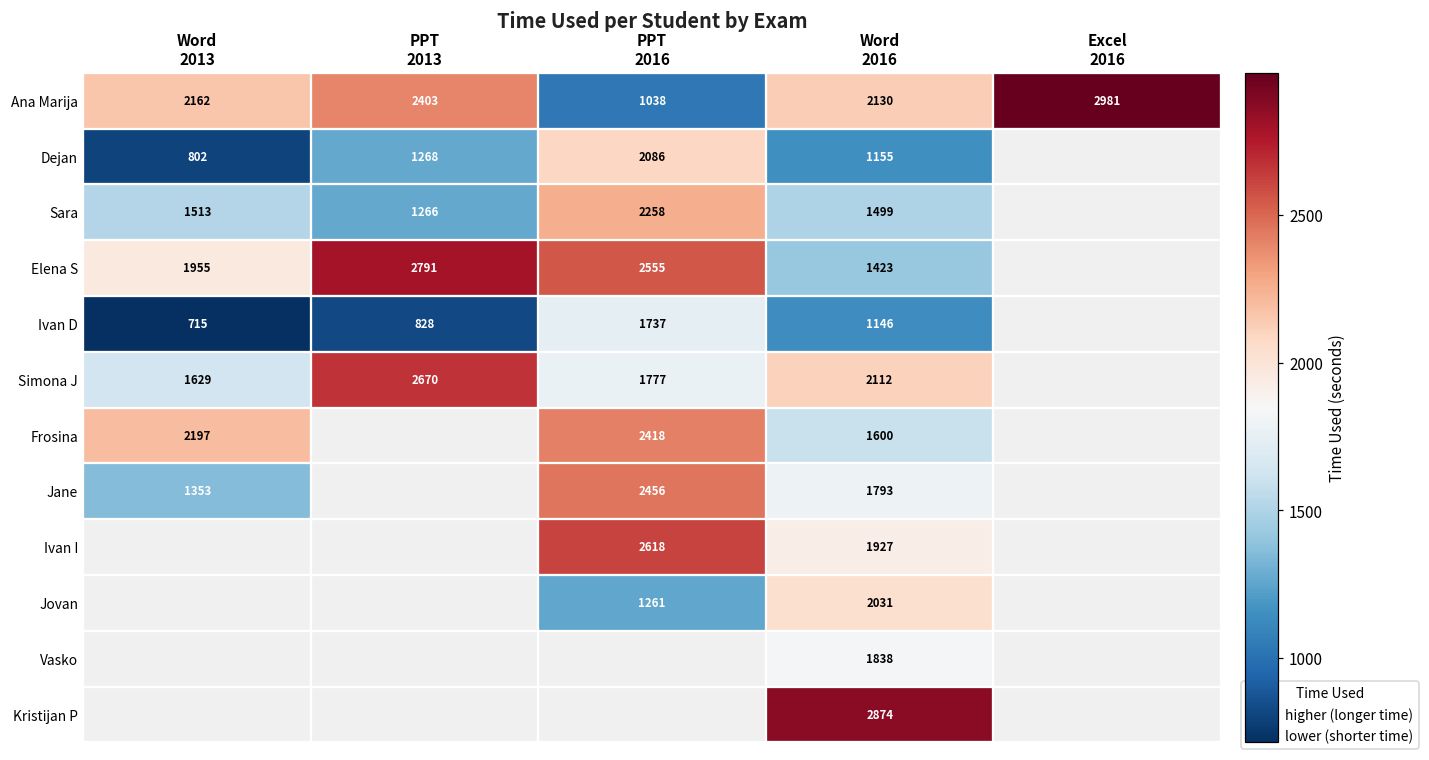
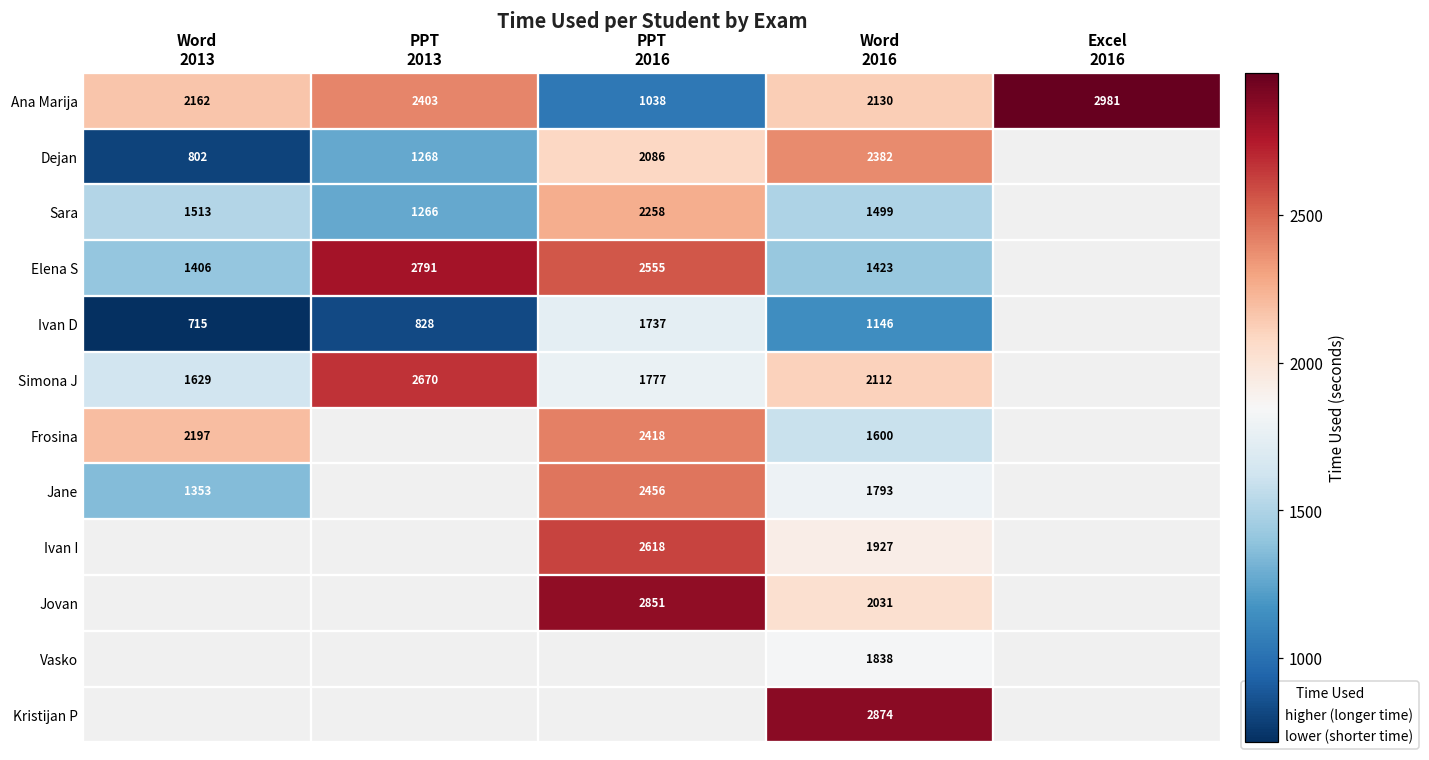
  {
    "Ana Marija": {
      "Word 2013": 2162,
      "PPT 2013": 2403,
      "PPT 2016": 1038,
      "Word 2016": 2130,
      "Excel 2016": 2981
    },
    "Dejan": {
      "Word 2013": 802,
      "PPT 2013": 1268,
      "PPT 2016": 2086,
-     "Word 2016": 1155
+     "Word 2016": 2382
    },
    "Sara": {
      "Word 2013": 1513,
      "PPT 2013": 1266,
      "PPT 2016": 2258,
      "Word 2016": 1499
    },
    "Elena S": {
-     "Word 2013": 1955,
+     "Word 2013": 1406,
      "PPT 2013": 2791,
      "PPT 2016": 2555,
      "Word 2016": 1423
    },
    "Ivan D": {
      "Word 2013": 715,
      "PPT 2013": 828,
      "PPT 2016": 1737,
      "Word 2016": 1146
    },
    "Simona J": {
      "Word 2013": 1629,
      "PPT 2013": 2670,
      "PPT 2016": 1777,
      "Word 2016": 2112
    },
    "Frosina": {
      "Word 2013": 2197,
      "PPT 2016": 2418,
      "Word 2016": 1600
    },
    "Jane": {
      "Word 2013": 1353,
      "PPT 2016": 2456,
      "Word 2016": 1793
    },
    "Ivan I": {
      "PPT 2016": 2618,
      "Word 2016": 1927
    },
    "Jovan": {
-     "PPT 2016": 1261,
+     "PPT 2016": 2851,
      "Word 2016": 2031
    },
    "Vasko": {
      "Word 2016": 1838
    },
    "Kristijan P": {
      "Word 2016": 2874
    }
  }
